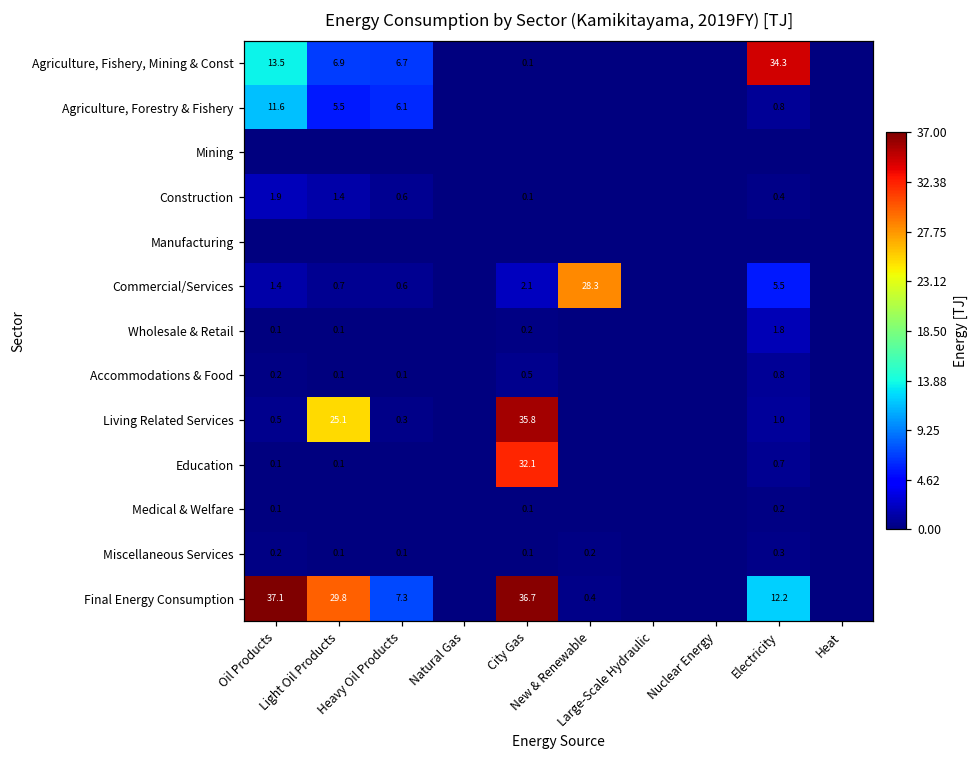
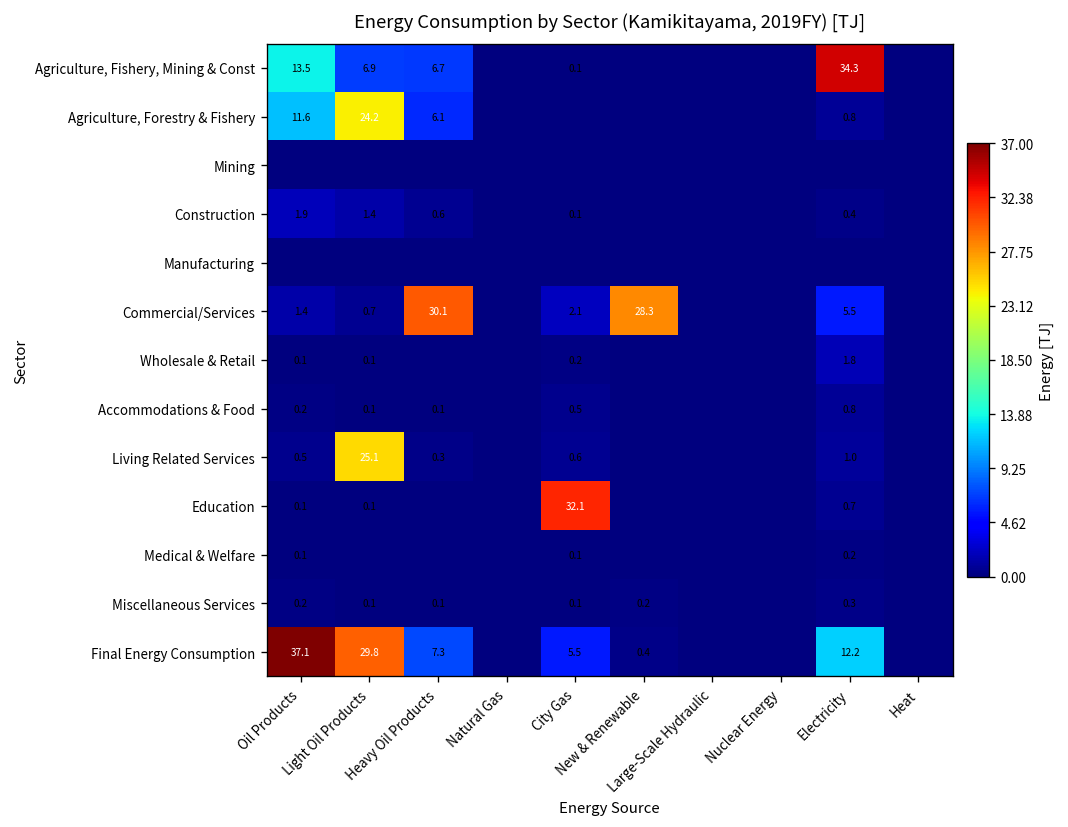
  {
    "Agriculture, Fishery, Mining & Const": {
      "Oil Products": 13.5,
      "Light Oil Products": 6.9,
      "Heavy Oil Products": 6.7,
      "City Gas": 0.1,
      "Electricity": 34.3
    },
    "Agriculture, Forestry & Fishery": {
      "Oil Products": 11.6,
-     "Light Oil Products": 5.5,
+     "Light Oil Products": 24.2,
      "Heavy Oil Products": 6.1,
      "Electricity": 0.8
    },
    "Construction": {
      "Oil Products": 1.9,
      "Light Oil Products": 1.4,
      "Heavy Oil Products": 0.6,
      "City Gas": 0.1,
      "Electricity": 0.4
    },
    "Commercial/Services": {
      "Oil Products": 1.4,
      "Light Oil Products": 0.7,
-     "Heavy Oil Products": 0.6,
+     "Heavy Oil Products": 30.1,
      "City Gas": 2.1,
      "New & Renewable": 28.3,
      "Electricity": 5.5
    },
    "Wholesale & Retail": {
      "Oil Products": 0.1,
      "Light Oil Products": 0.1,
      "City Gas": 0.2,
      "Electricity": 1.8
    },
    "Accommodations & Food": {
      "Oil Products": 0.2,
      "Light Oil Products": 0.1,
      "Heavy Oil Products": 0.1,
      "City Gas": 0.5,
      "Electricity": 0.8
    },
    "Living Related Services": {
      "Oil Products": 0.5,
      "Light Oil Products": 25.1,
      "Heavy Oil Products": 0.3,
-     "City Gas": 35.8,
+     "City Gas": 0.6,
      "Electricity": 1.0
    },
    "Education": {
      "Oil Products": 0.1,
      "Light Oil Products": 0.1,
      "City Gas": 32.1,
      "Electricity": 0.7
    },
    "Medical & Welfare": {
      "Oil Products": 0.1,
      "City Gas": 0.1,
      "Electricity": 0.2
    },
    "Miscellaneous Services": {
      "Oil Products": 0.2,
      "Light Oil Products": 0.1,
      "Heavy Oil Products": 0.1,
      "City Gas": 0.1,
      "New & Renewable": 0.2,
      "Electricity": 0.3
    },
    "Final Energy Consumption": {
      "Oil Products": 37.1,
      "Light Oil Products": 29.8,
      "Heavy Oil Products": 7.3,
-     "City Gas": 36.7,
+     "City Gas": 5.5,
      "New & Renewable": 0.4,
      "Electricity": 12.2
    }
  }
